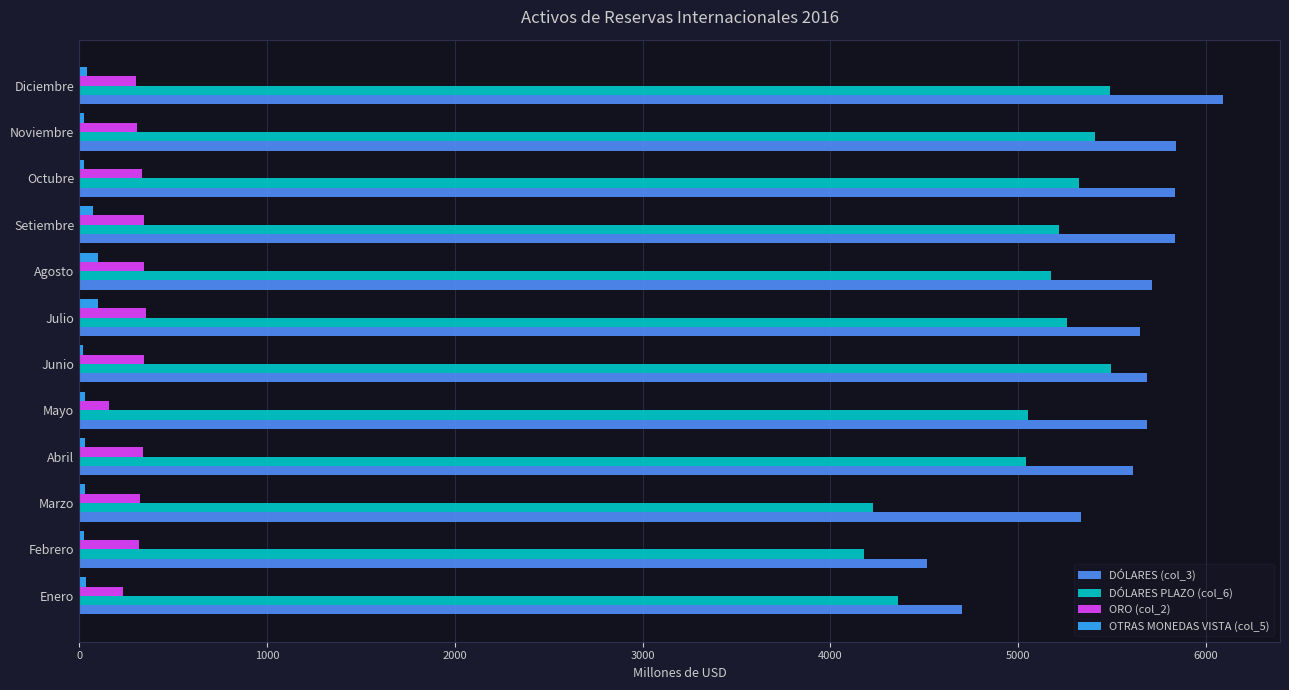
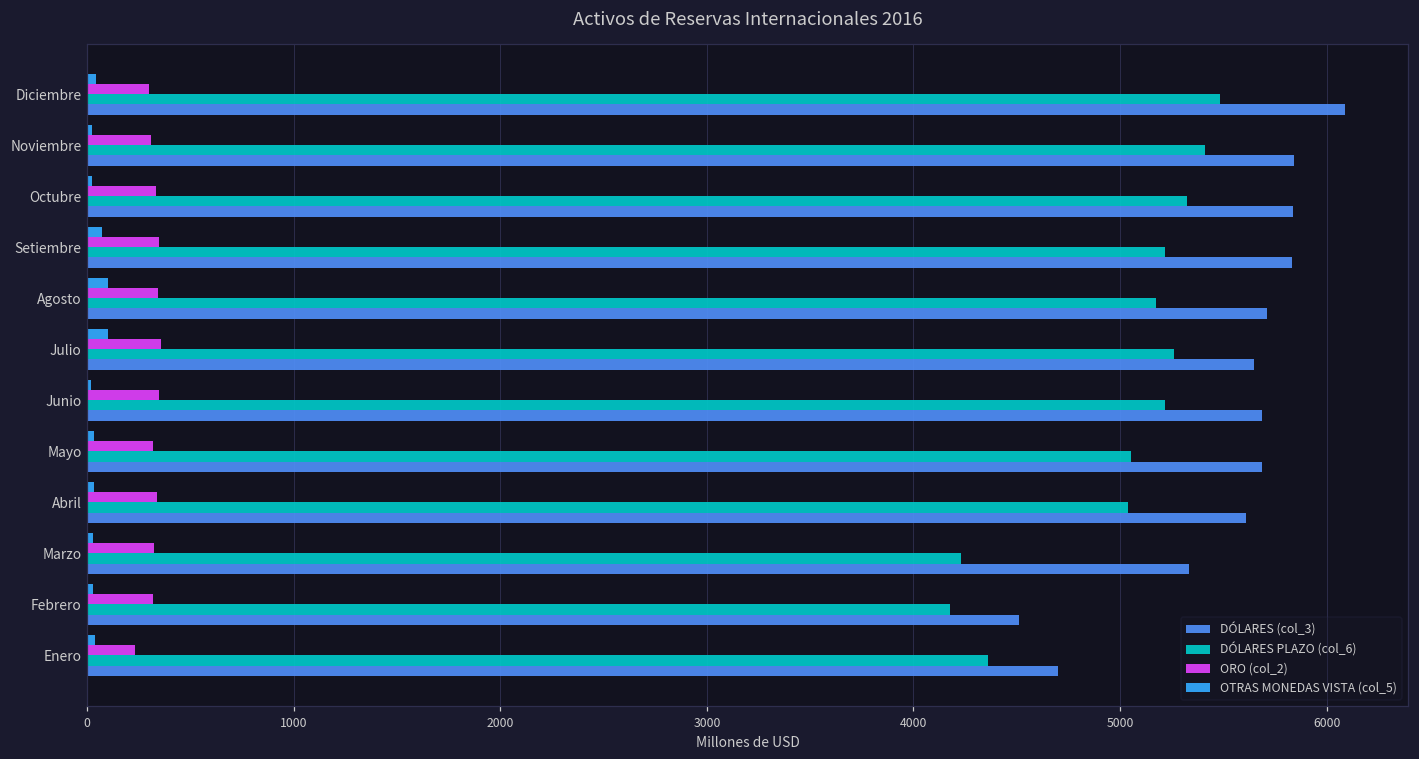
  {
    "DÓLARES PLAZO (col_6)": {
      "Diciembre": 5490,
      "Noviembre": 5410,
      "Octubre": 5330,
      "Setiembre": 5220,
      "Agosto": 5180,
      "Julio": 5260,
-     "Junio": 5490,
+     "Junio": 5220,
      "Mayo": 5050,
      "Abril": 5040,
      "Marzo": 4230,
      "Febrero": 4180,
      "Enero": 4360
    },
    "ORO (col_2)": {
      "Diciembre": 300,
      "Noviembre": 310,
      "Octubre": 340,
      "Setiembre": 350,
      "Agosto": 340,
      "Julio": 360,
      "Junio": 350,
-     "Mayo": 160,
+     "Mayo": 320,
      "Abril": 340,
      "Marzo": 320,
      "Febrero": 320,
      "Enero": 230
    }
  }
